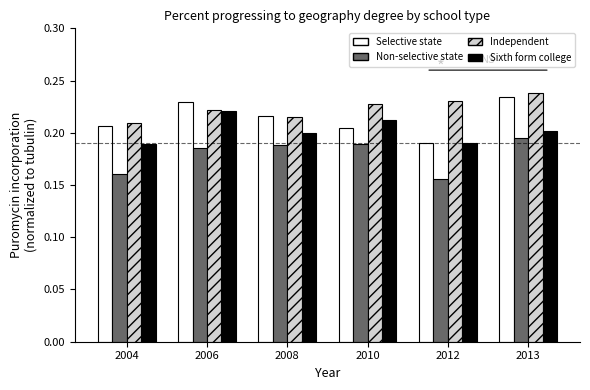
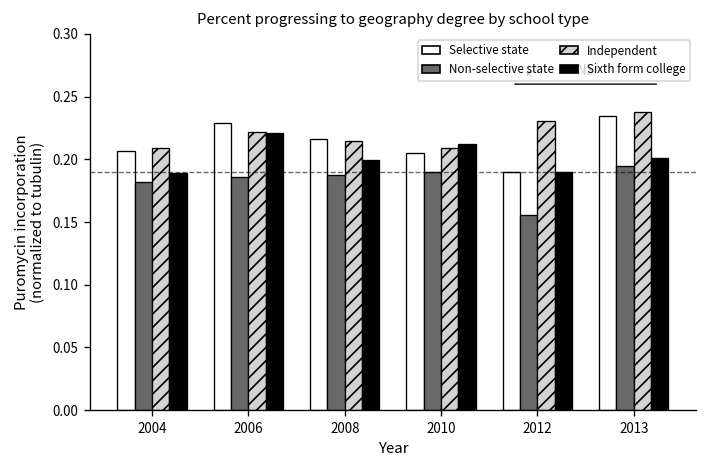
  {
    "Selective state": {
      "2004": 0.207,
      "2006": 0.229,
      "2008": 0.216,
      "2010": 0.205,
      "2012": 0.190,
      "2013": 0.234
    },
    "Non-selective state": {
-     "2004": 0.160,
+     "2004": 0.182,
      "2006": 0.186,
      "2008": 0.188,
      "2010": 0.190,
      "2012": 0.155,
      "2013": 0.195
    },
    "Independent": {
      "2004": 0.209,
      "2006": 0.222,
      "2008": 0.215,
-     "2010": 0.228,
+     "2010": 0.209,
      "2012": 0.230,
      "2013": 0.238
    },
    "Sixth form college": {
      "2004": 0.190,
      "2006": 0.221,
      "2008": 0.200,
      "2010": 0.212,
      "2012": 0.190,
      "2013": 0.201
    }
  }
